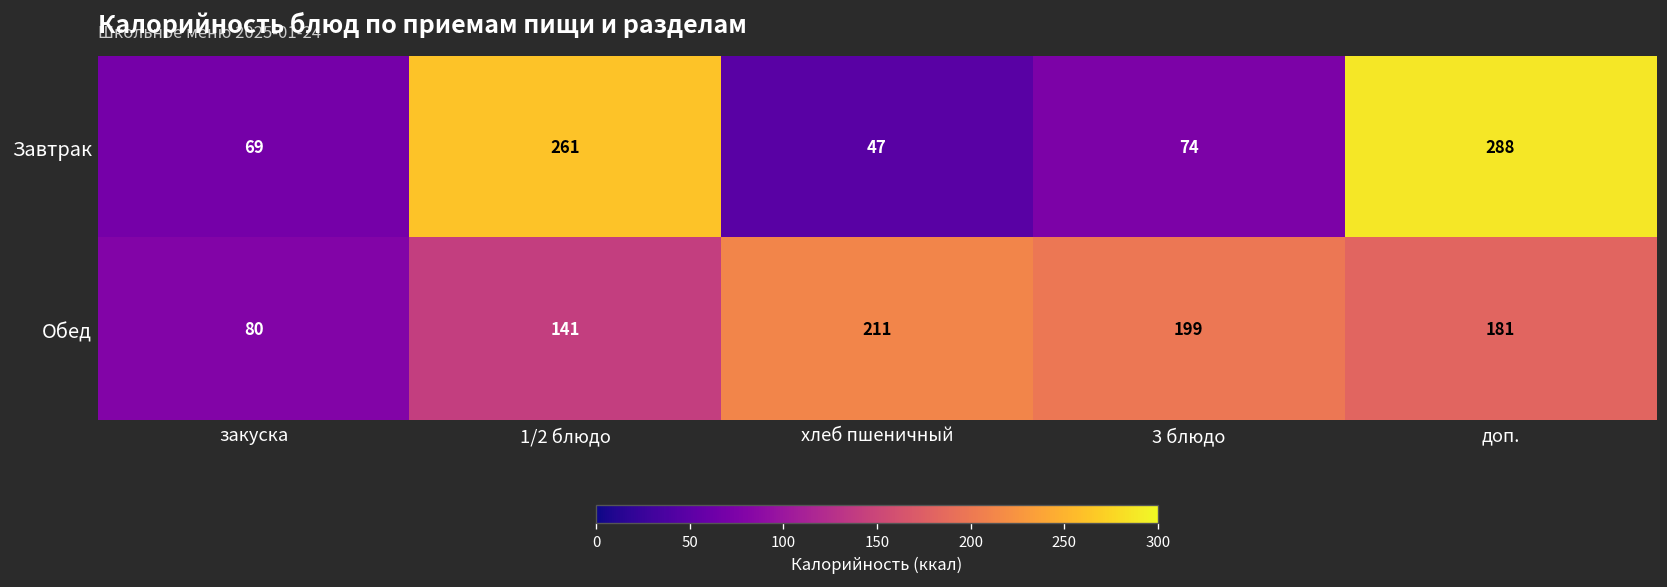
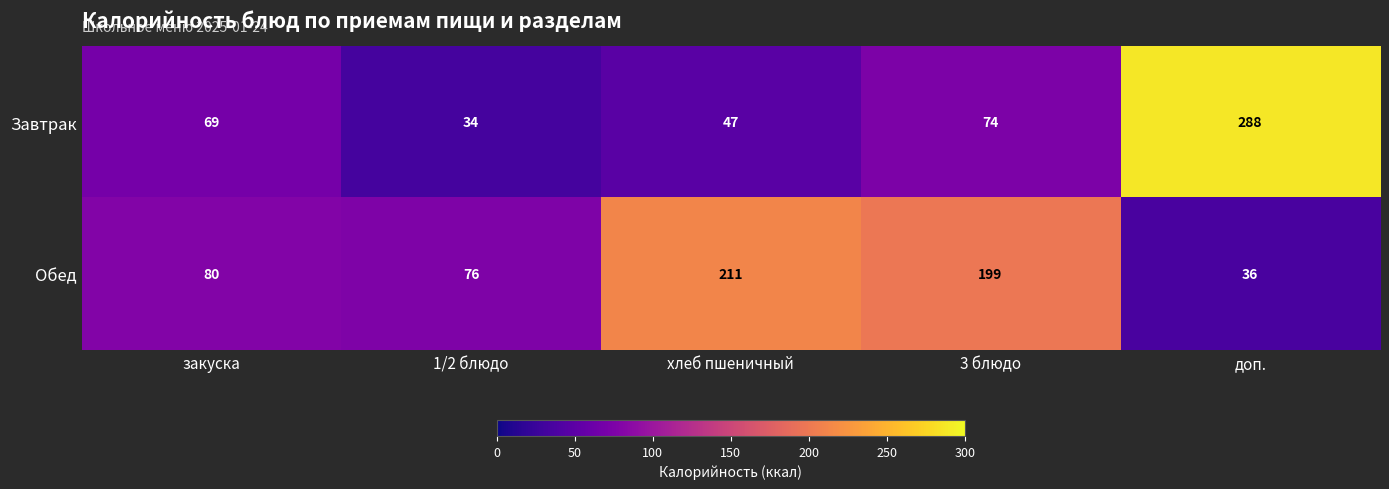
  {
    "Завтрак": {
      "закуска": 69,
-     "1/2 блюдо": 261,
+     "1/2 блюдо": 34,
      "хлеб пшеничный": 47,
      "3 блюдо": 74,
      "доп.": 288
    },
    "Обед": {
      "закуска": 80,
-     "1/2 блюдо": 141,
+     "1/2 блюдо": 76,
      "хлеб пшеничный": 211,
      "3 блюдо": 199,
-     "доп.": 181
+     "доп.": 36
    }
  }
